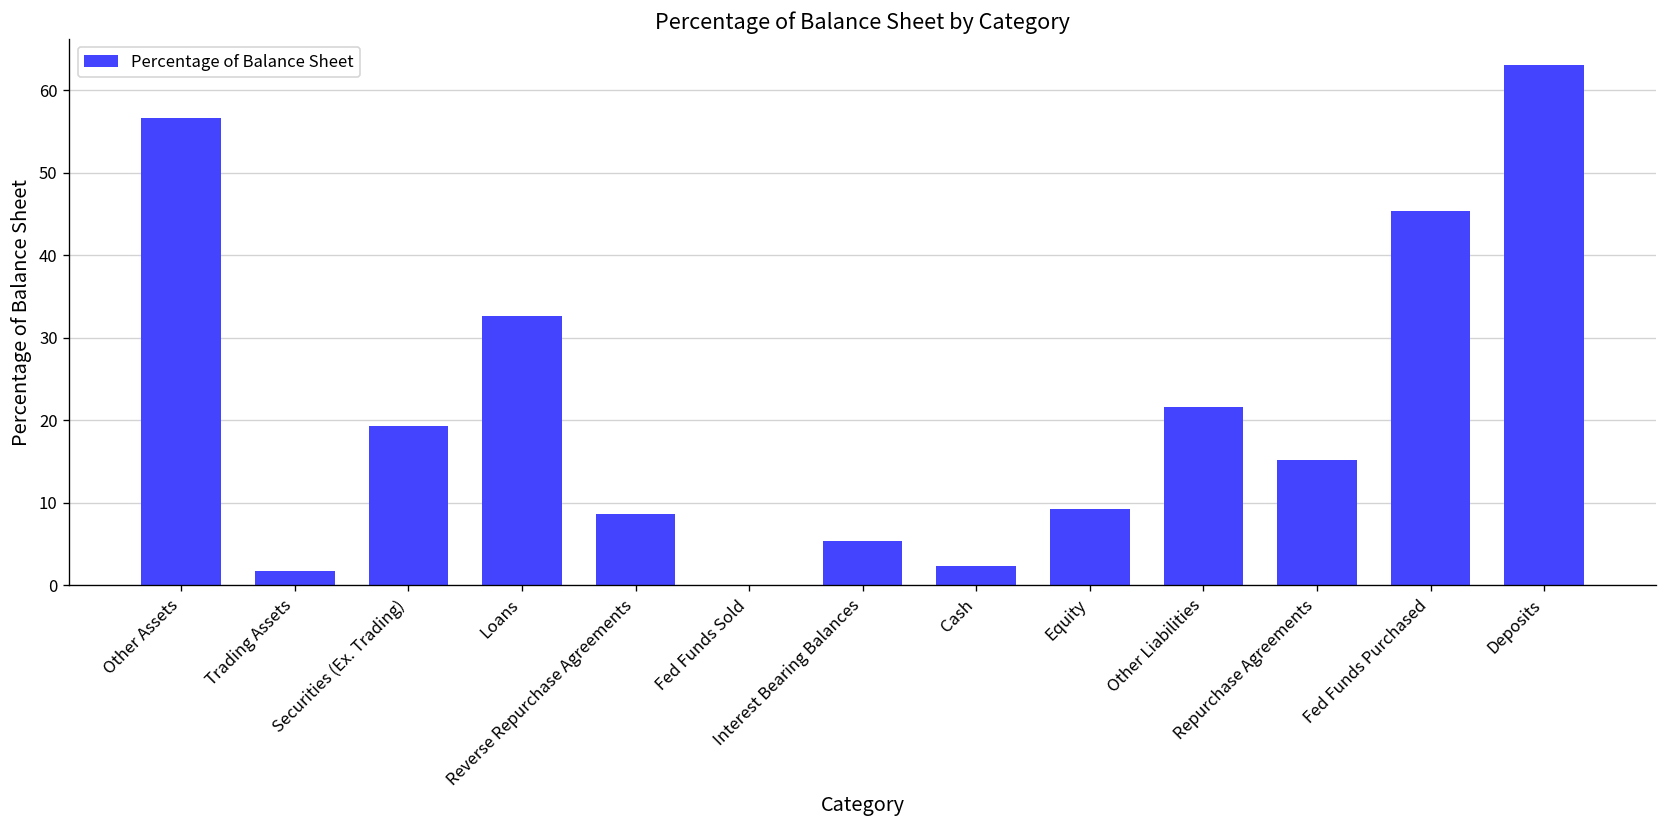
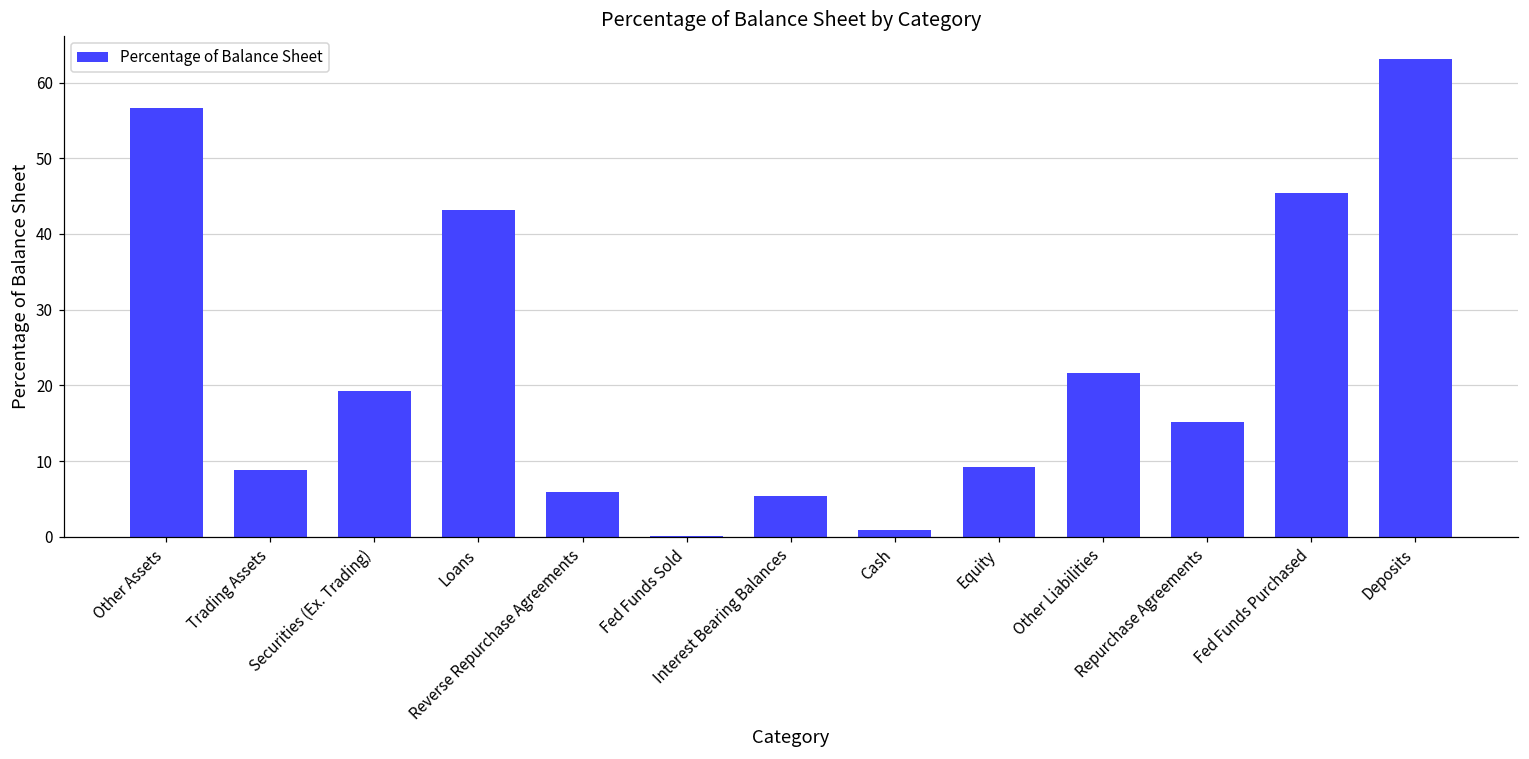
  {
    "Other Assets": 57,
-   "Trading Assets": 2,
+   "Trading Assets": 9,
    "Securities (Ex. Trading)": 19,
-   "Loans": 33,
-   "Reverse Repurchase Agreements": 9,
+   "Loans": 43,
+   "Reverse Repurchase Agreements": 6,
    "Interest Bearing Balances": 5,
-   "Cash": 2,
+   "Cash": 1,
    "Equity": 9,
    "Other Liabilities": 22,
    "Repurchase Agreements": 15,
    "Fed Funds Purchased": 45,
    "Deposits": 63
  }
